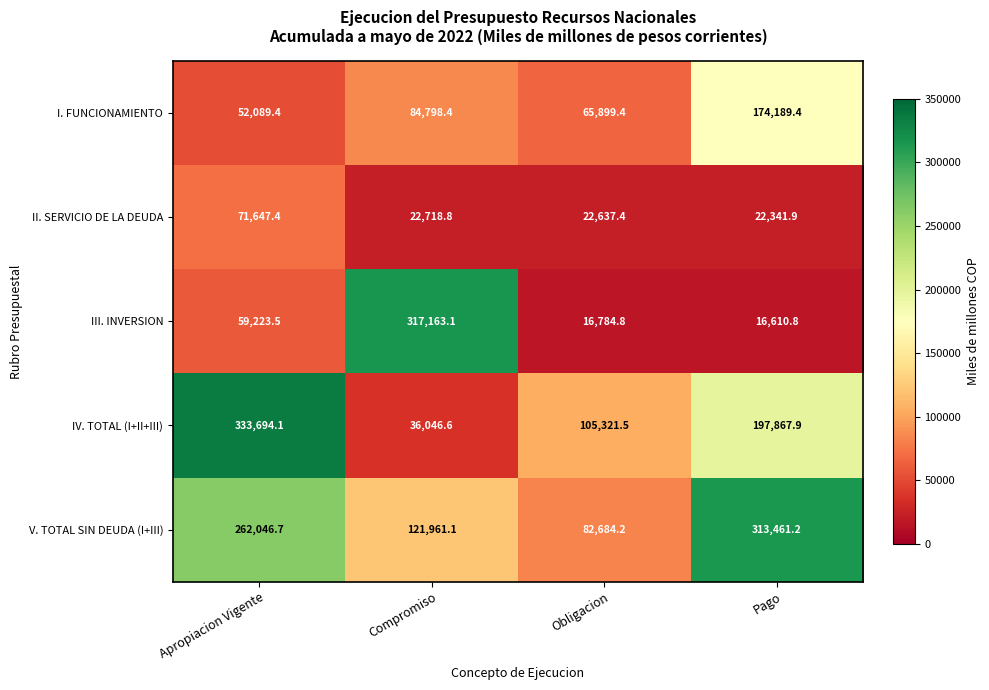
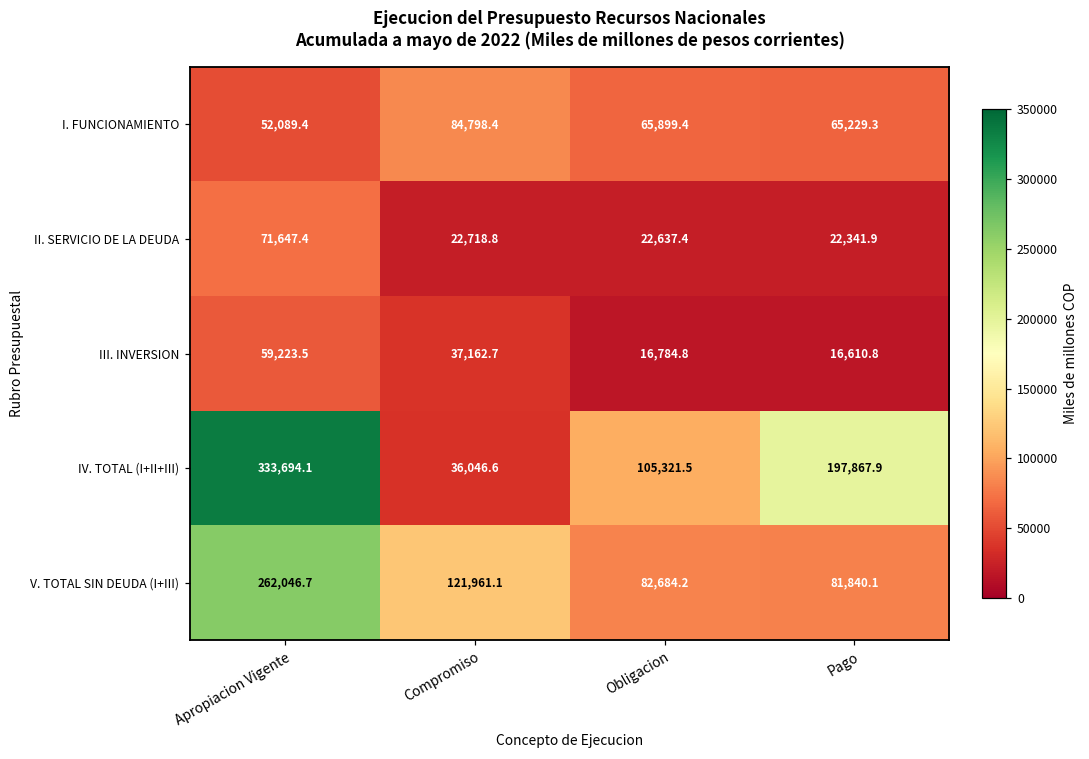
  {
    "I. FUNCIONAMIENTO": {
      "Apropiacion Vigente": "52,089.4",
      "Compromiso": "84,798.4",
      "Obligacion": "65,899.4",
-     "Pago": "174,189.4"
+     "Pago": "65,229.3"
    },
    "II. SERVICIO DE LA DEUDA": {
      "Apropiacion Vigente": "71,647.4",
      "Compromiso": "22,718.8",
      "Obligacion": "22,637.4",
      "Pago": "22,341.9"
    },
    "III. INVERSION": {
      "Apropiacion Vigente": "59,223.5",
-     "Compromiso": "317,163.1",
+     "Compromiso": "37,162.7",
      "Obligacion": "16,784.8",
      "Pago": "16,610.8"
    },
    "IV. TOTAL (I+II+III)": {
      "Apropiacion Vigente": "333,694.1",
      "Compromiso": "36,046.6",
      "Obligacion": "105,321.5",
      "Pago": "197,867.9"
    },
    "V. TOTAL SIN DEUDA (I+III)": {
      "Apropiacion Vigente": "262,046.7",
      "Compromiso": "121,961.1",
      "Obligacion": "82,684.2",
-     "Pago": "313,461.2"
+     "Pago": "81,840.1"
    }
  }
